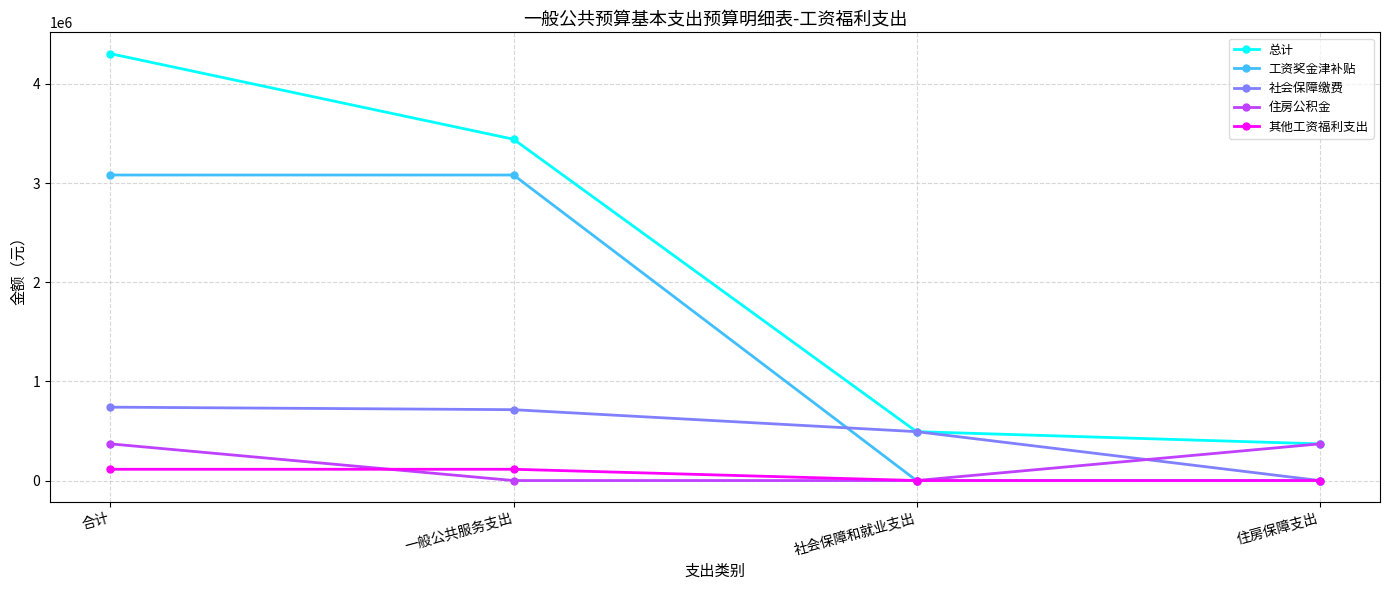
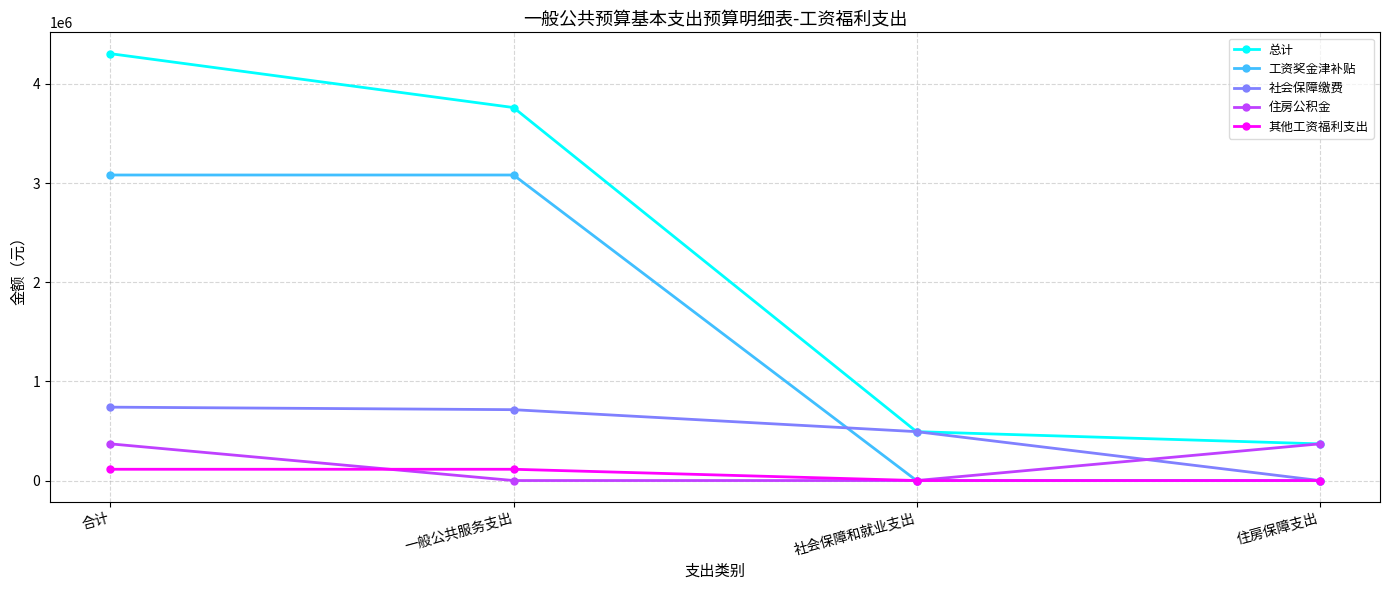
  {
    "总计": {
      "合计": 4300000,
-     "一般公共服务支出": 3400000
+     "一般公共服务支出": 3800000
    },
    "工资奖金津补贴": {
      "合计": 3100000,
      "一般公共服务支出": 3100000
    },
    "社会保障缴费": {
      "合计": 700000,
      "一般公共服务支出": 700000
    },
    "住房公积金": {
      "合计": 400000,
      "一般公共服务支出": 0
    },
    "其他工资福利支出": {
      "合计": 100000,
      "一般公共服务支出": 100000
    }
  }
